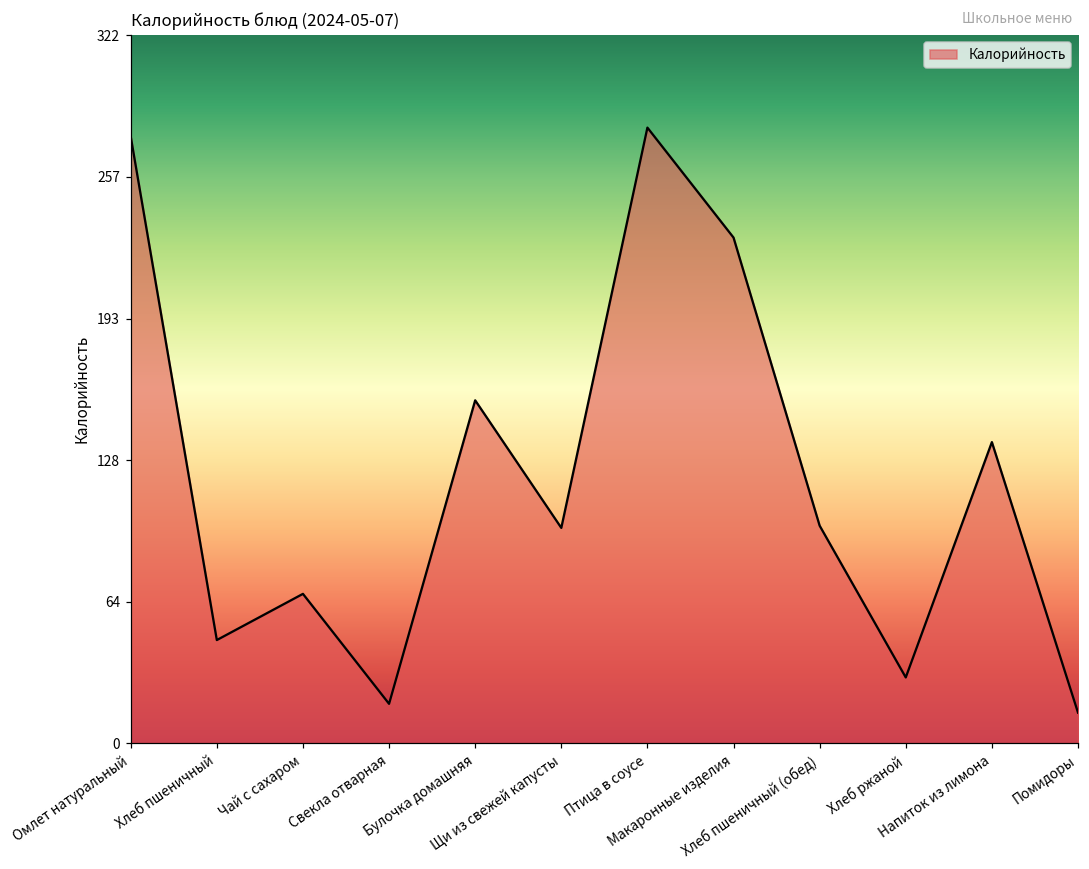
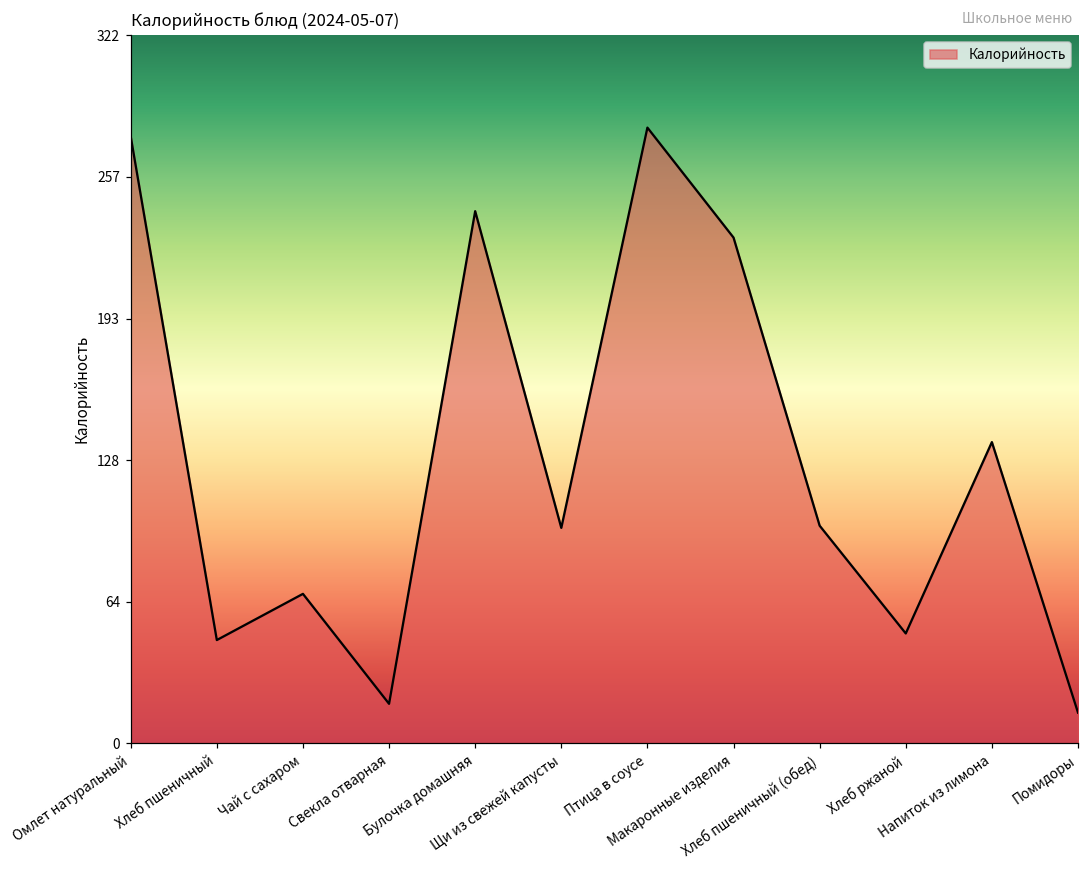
  {
    "Омлет натуральный": 276,
    "Хлеб пшеничный": 47,
    "Чай с сахаром": 68,
    "Свекла отварная": 18,
-   "Булочка домашняя": 156,
+   "Булочка домашняя": 242,
    "Щи из свежей капусты": 98,
    "Птица в соусе": 280,
    "Макаронные изделия": 230,
    "Хлеб пшеничный (обед)": 99,
-   "Хлеб ржаной": 30,
+   "Хлеб ржаной": 50,
    "Напиток из лимона": 137,
    "Помидоры": 14
  }
